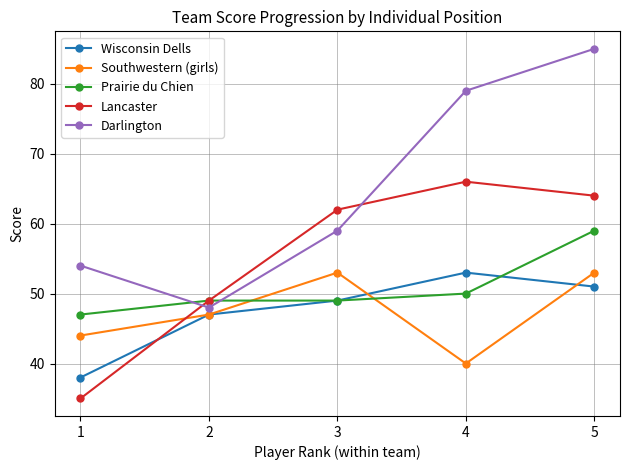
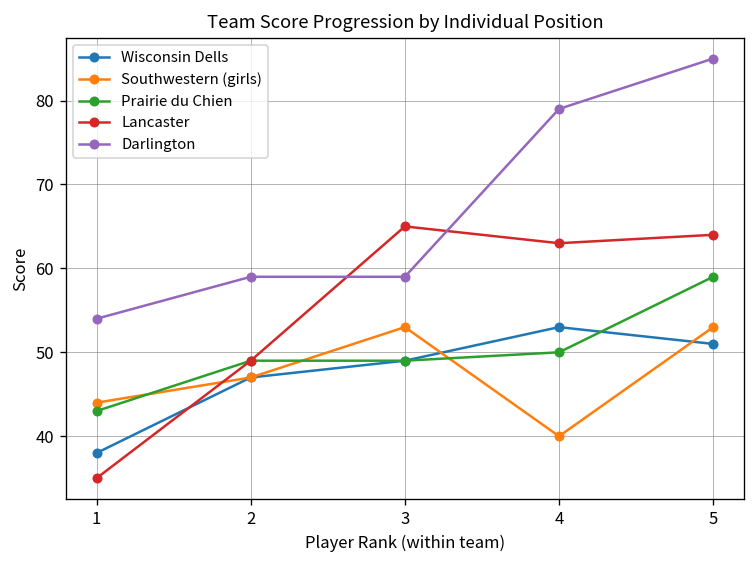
  {
    "Wisconsin Dells": {
      "1": 38,
      "4": 53,
      "5": 51
    },
    "Southwestern (girls)": {
      "1": 44,
      "3": 53,
      "4": 40,
      "5": 53
    },
    "Prairie du Chien": {
-     "1": 47,
+     "1": 43,
      "4": 50,
      "5": 59
    },
    "Lancaster": {
      "1": 35,
-     "3": 62,
-     "4": 66,
+     "3": 65,
+     "4": 63,
      "5": 64
    },
    "Darlington": {
      "1": 54,
-     "2": 48,
+     "2": 59,
      "3": 59,
      "4": 79,
      "5": 85
    }
  }
